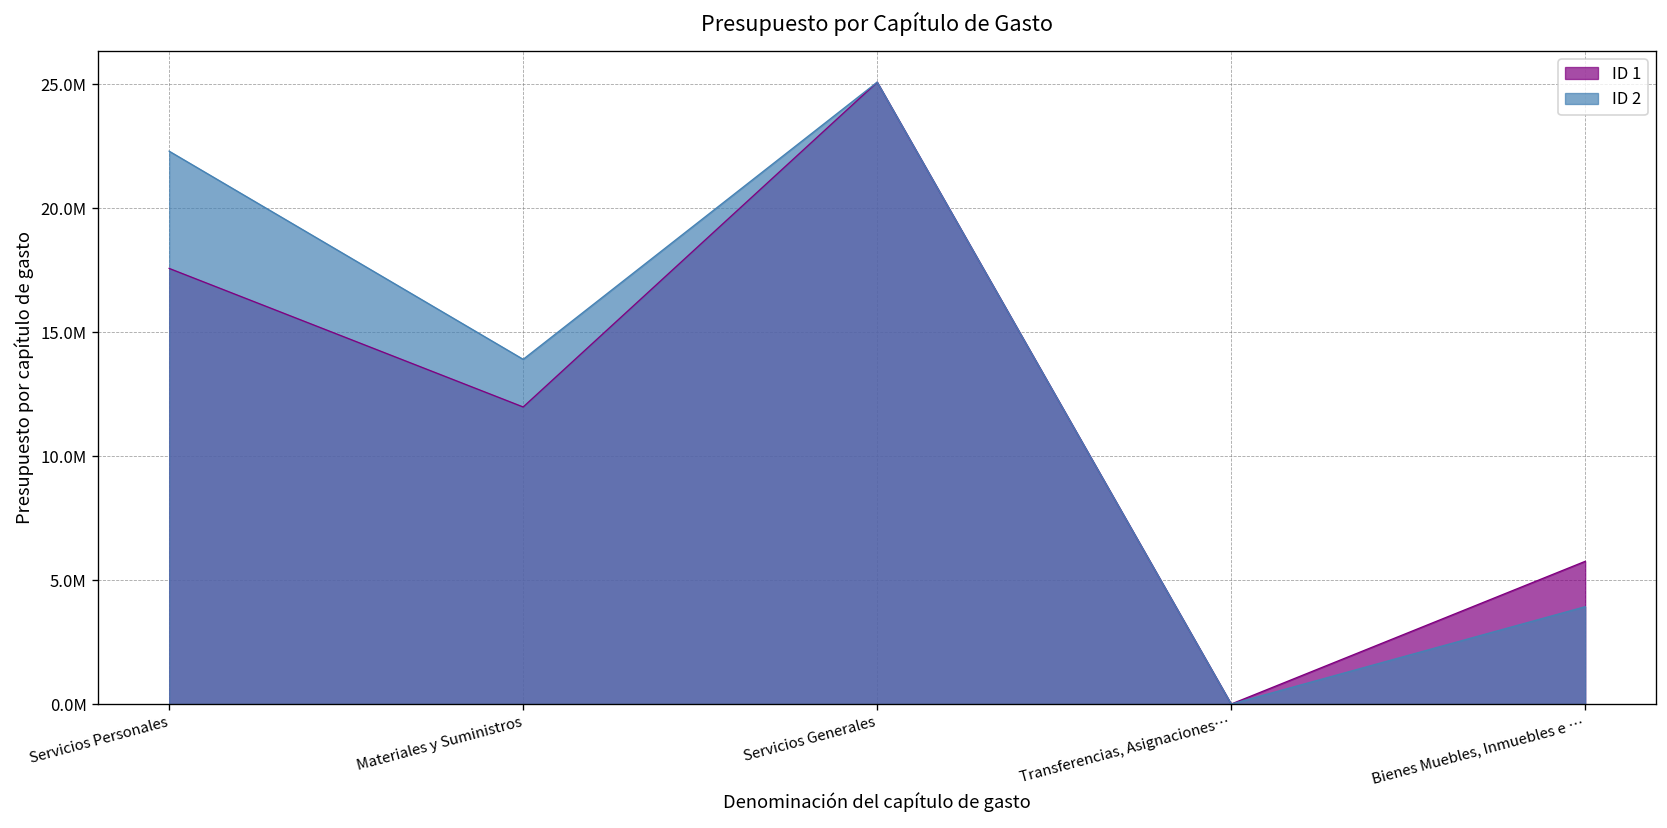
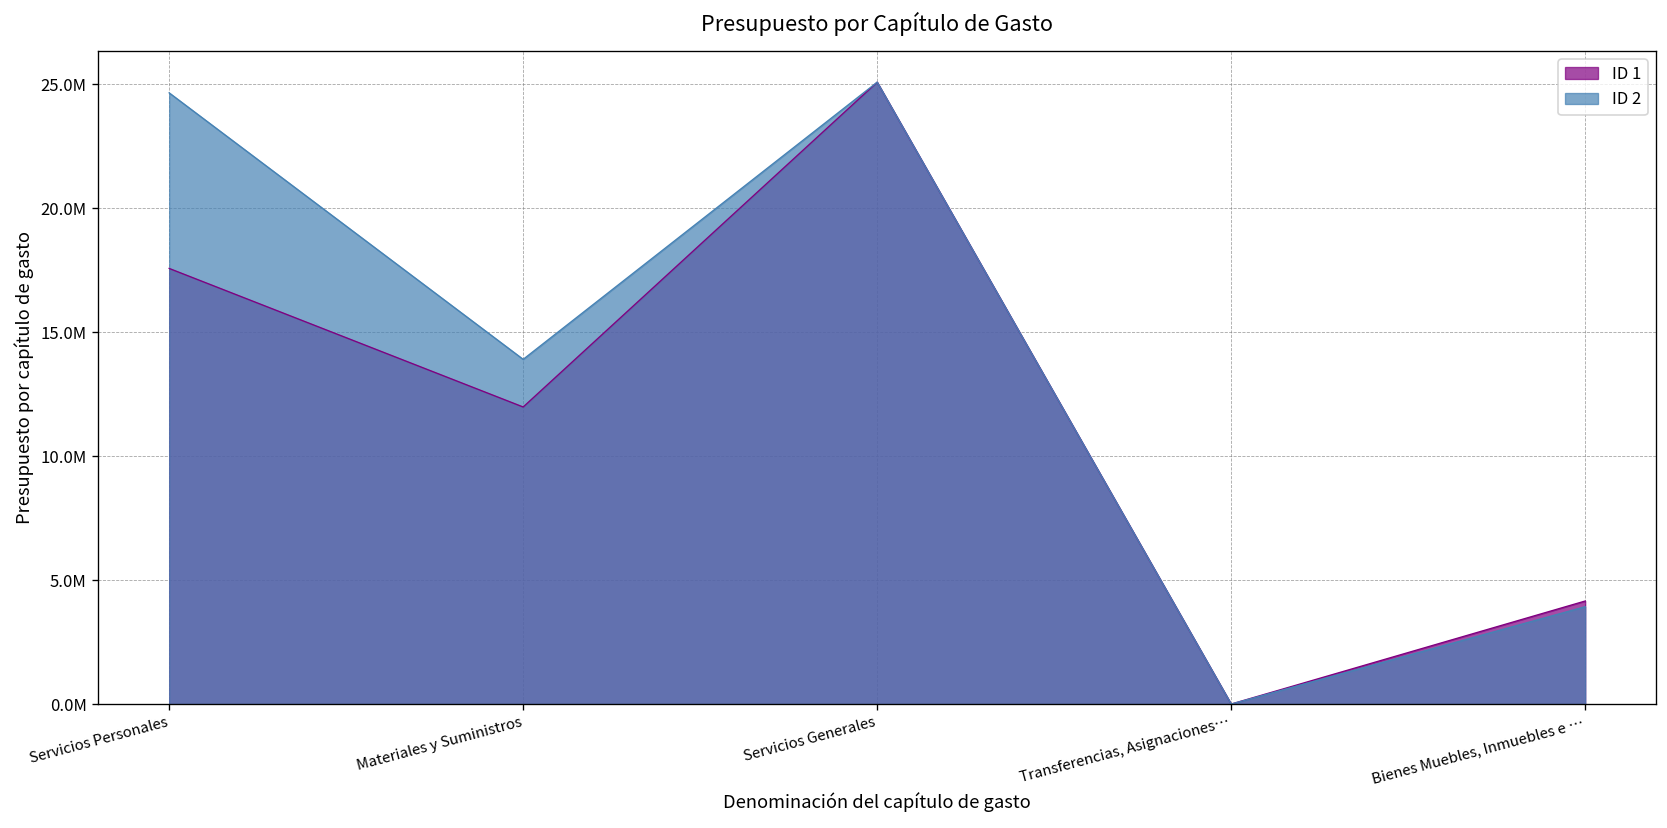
  {
    "ID 1": {
      "Servicios Personales": 17600000,
      "Materiales y Suministros": 12000000,
-     "Bienes Muebles, Inmuebles e …": 5800000
+     "Bienes Muebles, Inmuebles e …": 4200000
    },
    "ID 2": {
-     "Servicios Personales": 22300000,
+     "Servicios Personales": 24600000,
      "Materiales y Suministros": 13900000,
      "Bienes Muebles, Inmuebles e …": 3900000
    }
  }
